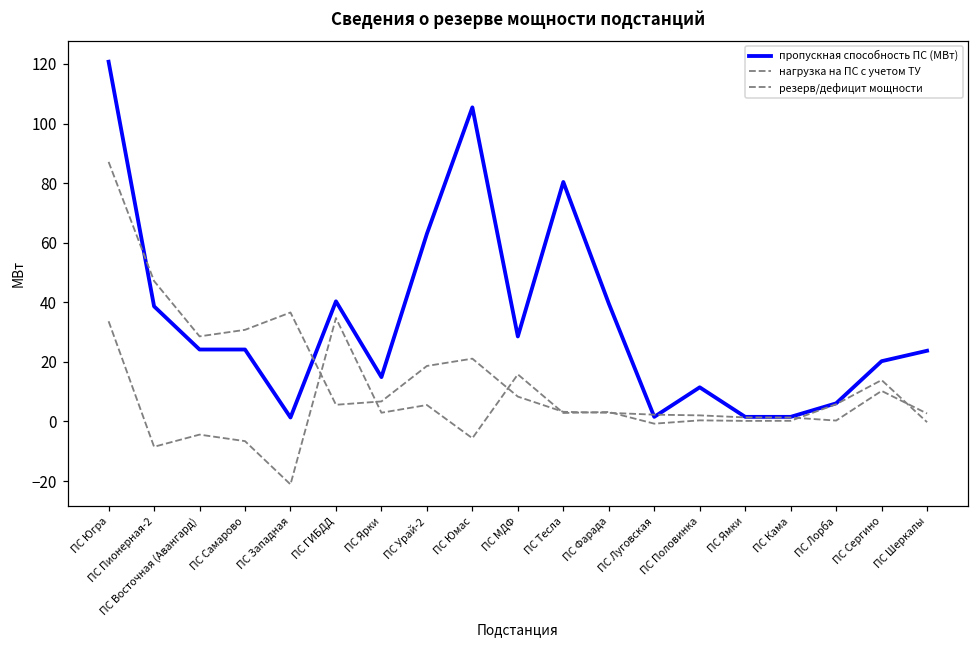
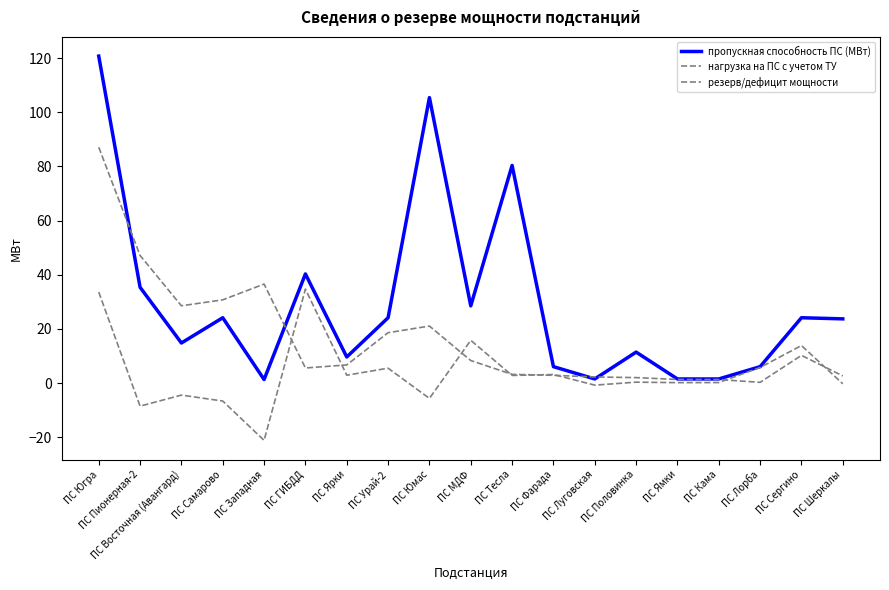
  {
    "пропускная способность ПС (МВт)": {
      "ПС Югра": 121,
-     "ПС Пионерная-2": 39,
-     "ПС Восточная (Авангард)": 24,
+     "ПС Пионерная-2": 35,
+     "ПС Восточная (Авангард)": 15,
      "ПС Самарово": 24,
      "ПС Западная": 1,
      "ПС ГИБДД": 40,
-     "ПС Ярки": 15,
-     "ПС Урай-2": 63,
+     "ПС Ярки": 10,
+     "ПС Урай-2": 24,
      "ПС Юмас": 105,
      "ПС МДФ": 29,
      "ПС Тесла": 80,
-     "ПС Фарада": 40,
+     "ПС Фарада": 6,
      "ПС Половинка": 11,
-     "ПС Сергино": 20,
+     "ПС Сергино": 24,
      "ПС Шеркалы": 24
    }
  }
